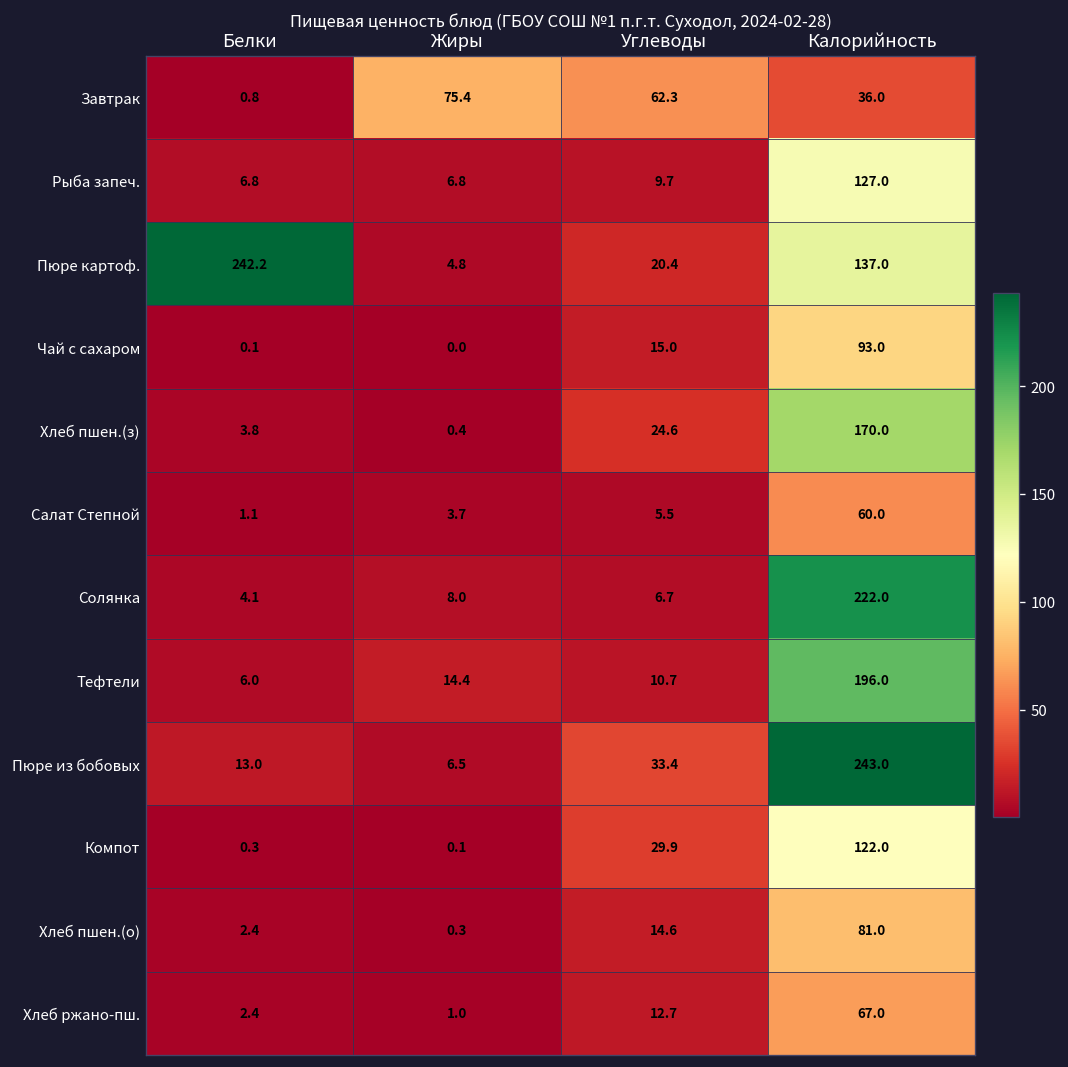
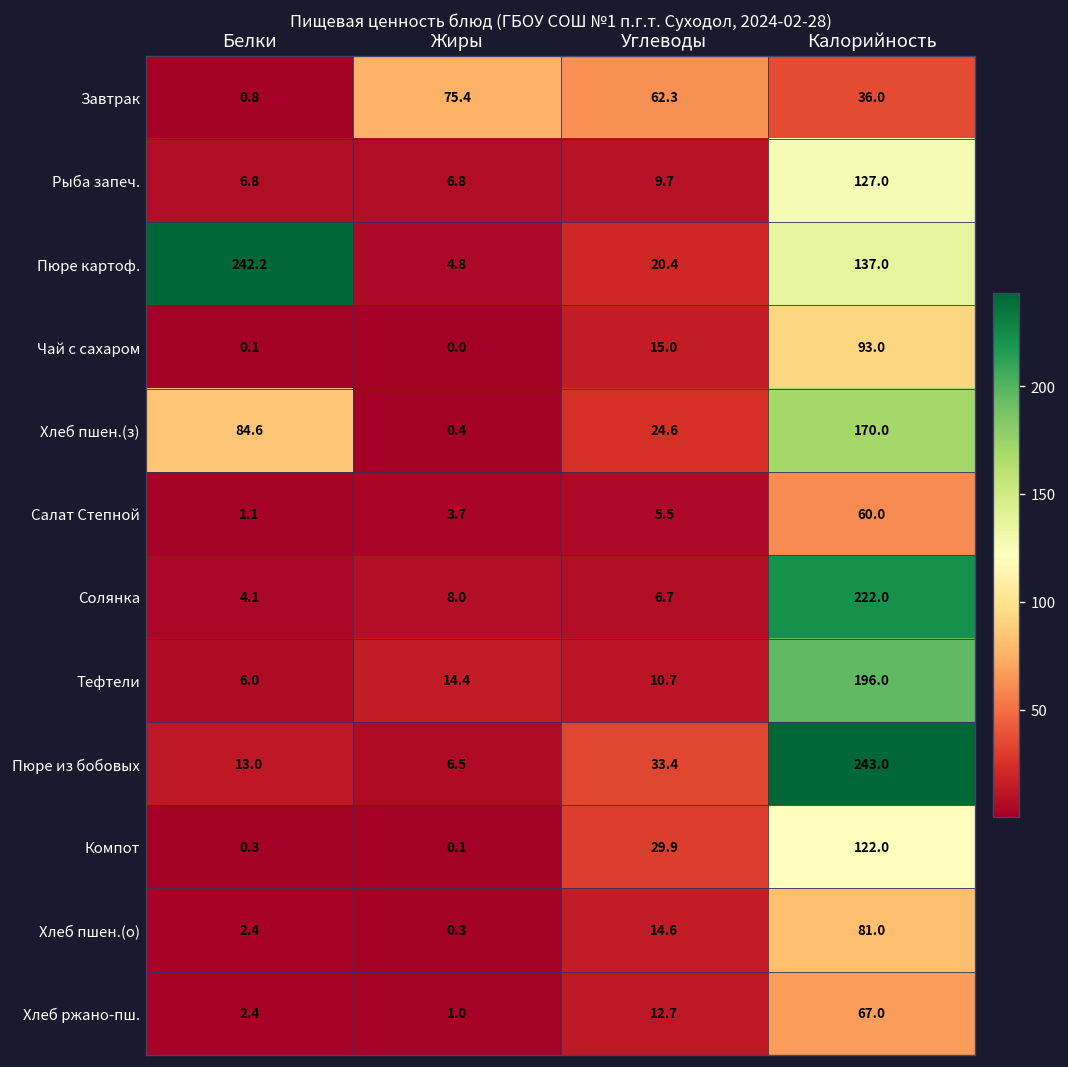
  {
    "Завтрак": {
      "Белки": 0.8,
      "Жиры": 75.4,
      "Углеводы": 62.3,
      "Калорийность": 36.0
    },
    "Рыба запеч.": {
      "Белки": 6.8,
      "Жиры": 6.8,
      "Углеводы": 9.7,
      "Калорийность": 127.0
    },
    "Пюре картоф.": {
      "Белки": 242.2,
      "Жиры": 4.8,
      "Углеводы": 20.4,
      "Калорийность": 137.0
    },
    "Чай с сахаром": {
      "Белки": 0.1,
      "Жиры": 0.0,
      "Углеводы": 15.0,
      "Калорийность": 93.0
    },
    "Хлеб пшен.(з)": {
-     "Белки": 3.8,
+     "Белки": 84.6,
      "Жиры": 0.4,
      "Углеводы": 24.6,
      "Калорийность": 170.0
    },
    "Салат Степной": {
      "Белки": 1.1,
      "Жиры": 3.7,
      "Углеводы": 5.5,
      "Калорийность": 60.0
    },
    "Солянка": {
      "Белки": 4.1,
      "Жиры": 8.0,
      "Углеводы": 6.7,
      "Калорийность": 222.0
    },
    "Тефтели": {
      "Белки": 6.0,
      "Жиры": 14.4,
      "Углеводы": 10.7,
      "Калорийность": 196.0
    },
    "Пюре из бобовых": {
      "Белки": 13.0,
      "Жиры": 6.5,
      "Углеводы": 33.4,
      "Калорийность": 243.0
    },
    "Компот": {
      "Белки": 0.3,
      "Жиры": 0.1,
      "Углеводы": 29.9,
      "Калорийность": 122.0
    },
    "Хлеб пшен.(о)": {
      "Белки": 2.4,
      "Жиры": 0.3,
      "Углеводы": 14.6,
      "Калорийность": 81.0
    },
    "Хлеб ржано-пш.": {
      "Белки": 2.4,
      "Жиры": 1.0,
      "Углеводы": 12.7,
      "Калорийность": 67.0
    }
  }
